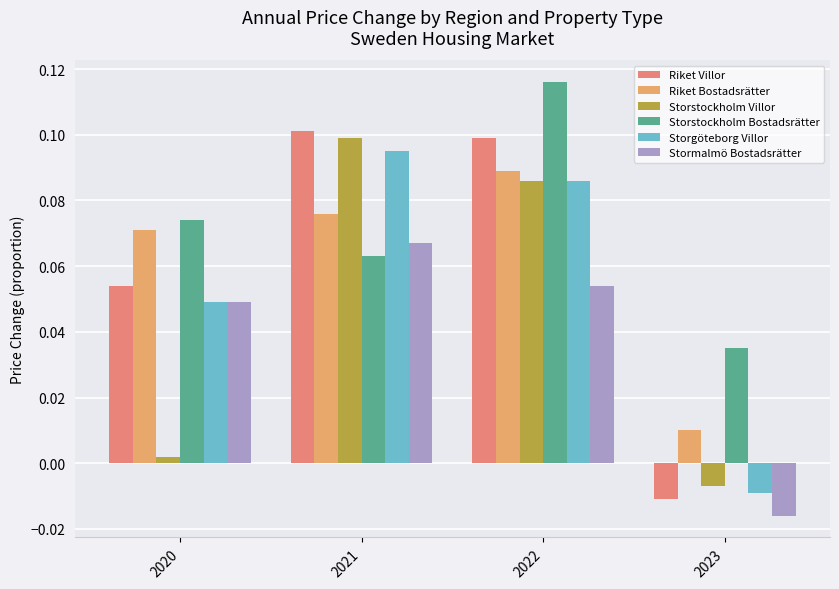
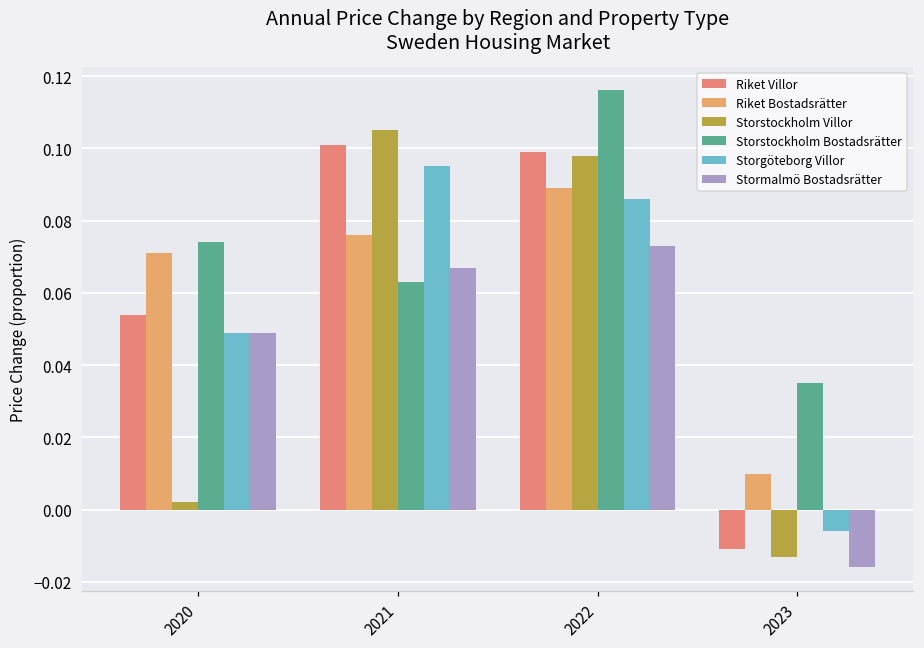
  {
    "Storstockholm Villor": {
      "2020": 0.002,
-     "2021": 0.099,
-     "2022": 0.086,
-     "2023": -0.007
+     "2021": 0.105,
+     "2022": 0.098,
+     "2023": -0.013
    },
    "Storstockholm Bostadsrätter": {
      "2020": 0.074,
      "2021": 0.063,
      "2022": 0.116,
      "2023": 0.035
    },
    "Storgöteborg Villor": {
      "2020": 0.049,
      "2021": 0.095,
      "2022": 0.086,
-     "2023": -0.009
+     "2023": -0.006
    },
    "Stormalmö Bostadsrätter": {
      "2020": 0.049,
      "2021": 0.067,
-     "2022": 0.054,
+     "2022": 0.073,
      "2023": -0.016
    }
  }
